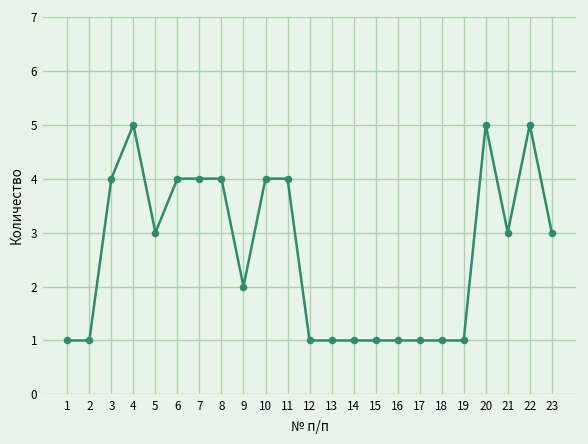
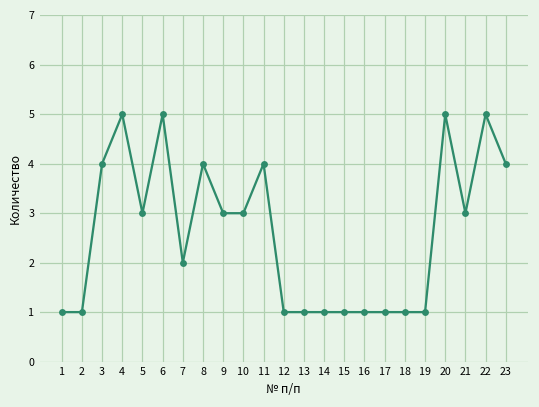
  {
    "1": 1,
    "2": 1,
    "3": 4,
    "4": 5,
    "5": 3,
-   "6": 4,
-   "7": 4,
+   "6": 5,
+   "7": 2,
    "8": 4,
-   "9": 2,
-   "10": 4,
+   "9": 3,
+   "10": 3,
    "11": 4,
    "12": 1,
    "13": 1,
    "14": 1,
    "15": 1,
    "16": 1,
    "17": 1,
    "18": 1,
    "19": 1,
    "20": 5,
    "21": 3,
    "22": 5,
-   "23": 3
+   "23": 4
  }
